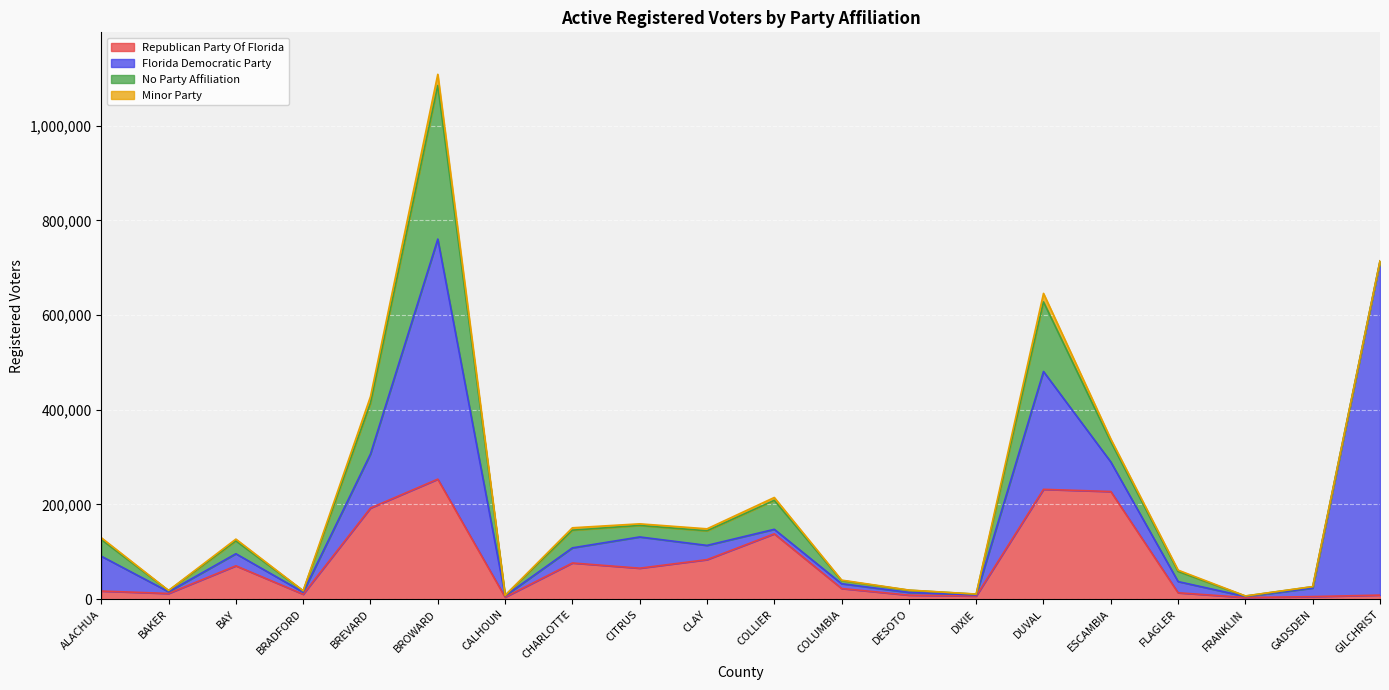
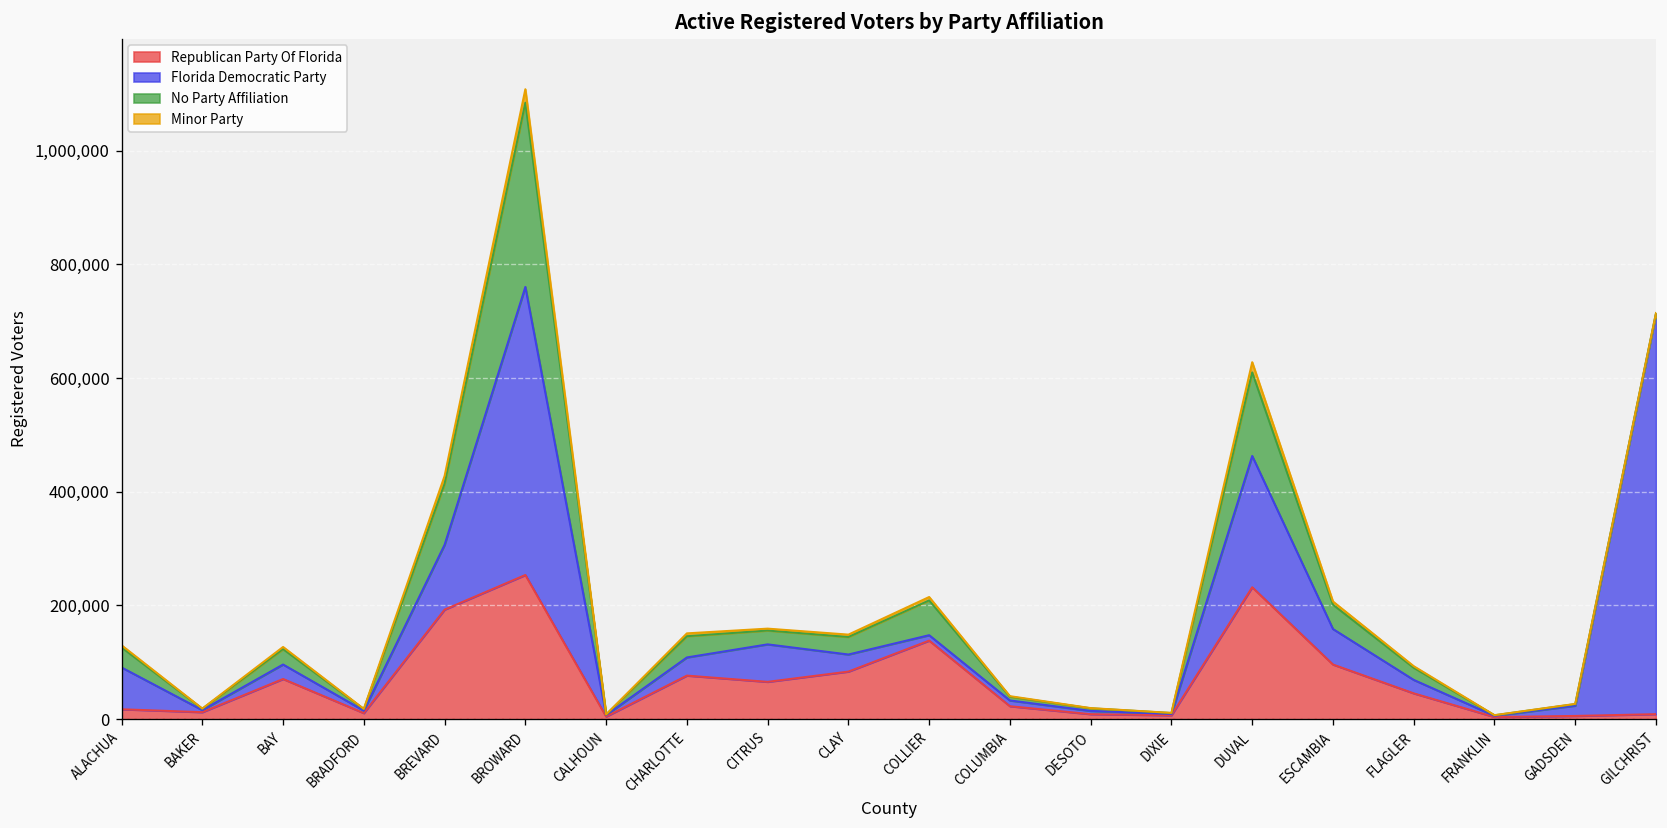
  {
    "Republican Party Of Florida": {
      "ALACHUA": "20,000",
      "BAY": "70,000",
      "BREVARD": "190,000",
      "BROWARD": "250,000",
      "CHARLOTTE": "80,000",
      "CITRUS": "70,000",
      "CLAY": "80,000",
      "COLLIER": "140,000",
      "COLUMBIA": "20,000",
      "DESOTO": "10,000",
      "DUVAL": "230,000",
-     "ESCAMBIA": "230,000",
-     "FLAGLER": "10,000",
+     "ESCAMBIA": "100,000",
+     "FLAGLER": "50,000",
      "GADSDEN": "10,000",
      "GILCHRIST": "10,000"
    },
    "Florida Democratic Party": {
      "ALACHUA": "70,000",
      "BAY": "30,000",
      "BREVARD": "110,000",
      "BROWARD": "510,000",
      "CHARLOTTE": "30,000",
      "CITRUS": "70,000",
      "CLAY": "30,000",
      "COLLIER": "10,000",
      "COLUMBIA": "10,000",
-     "DUVAL": "250,000",
+     "DUVAL": "230,000",
      "ESCAMBIA": "60,000",
      "FLAGLER": "20,000"
    },
    "No Party Affiliation": {
      "BREVARD": "110,000",
      "BROWARD": "320,000",
      "COLLIER": "60,000",
      "DUVAL": "150,000",
      "ESCAMBIA": "40,000"
    },
    "Minor Party": {
      "BREVARD": "10,000",
      "BROWARD": "20,000",
      "COLLIER": "10,000",
      "DUVAL": "20,000",
      "ESCAMBIA": "10,000"
    }
  }
